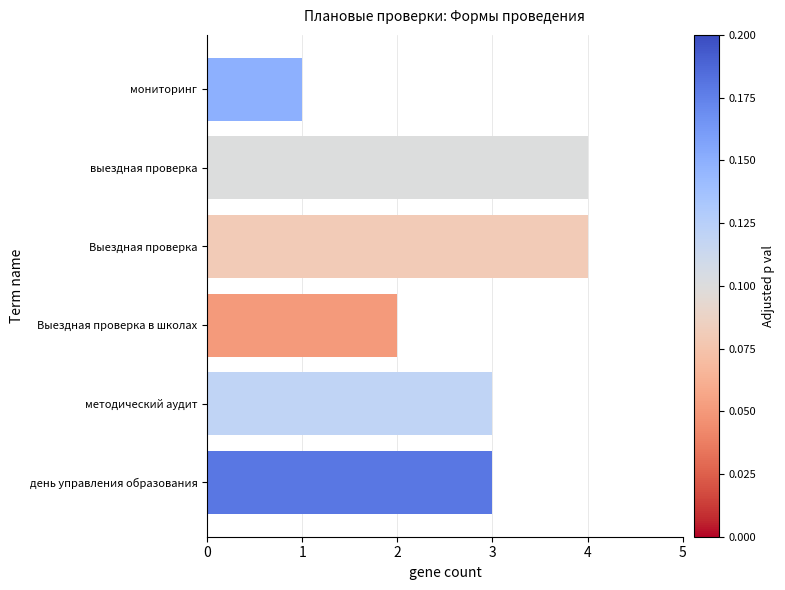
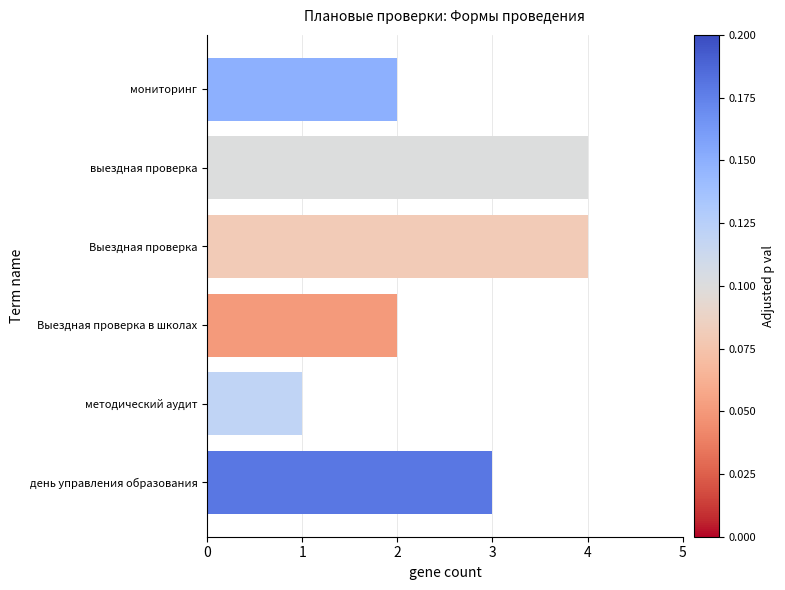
  {
-   "мониторинг": 1,
+   "мониторинг": 2,
    "выездная проверка": 4,
    "Выездная проверка": 4,
    "Выездная проверка в школах": 2,
-   "методический аудит": 3,
+   "методический аудит": 1,
    "день управления образования": 3
  }
